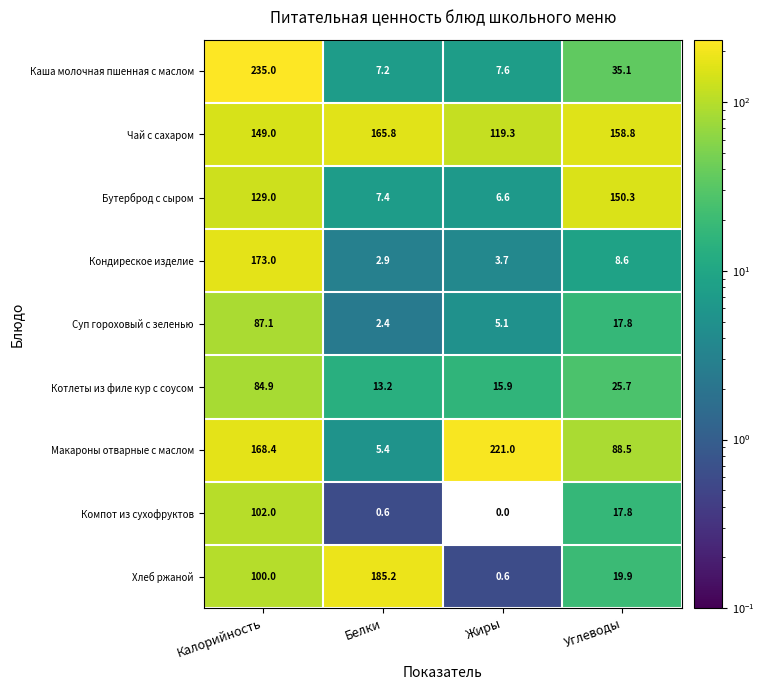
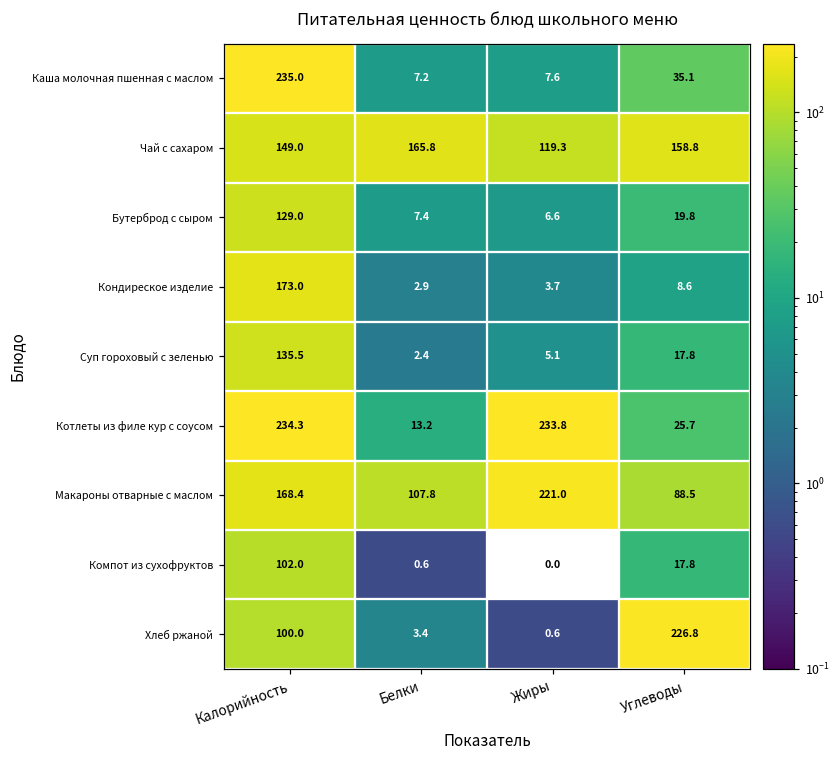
  {
    "Каша молочная пшенная с маслом": {
      "Калорийность": 235.0,
      "Белки": 7.2,
      "Жиры": 7.6,
      "Углеводы": 35.1
    },
    "Чай с сахаром": {
      "Калорийность": 149.0,
      "Белки": 165.8,
      "Жиры": 119.3,
      "Углеводы": 158.8
    },
    "Бутерброд с сыром": {
      "Калорийность": 129.0,
      "Белки": 7.4,
      "Жиры": 6.6,
-     "Углеводы": 150.3
+     "Углеводы": 19.8
    },
    "Кондиреское изделие": {
      "Калорийность": 173.0,
      "Белки": 2.9,
      "Жиры": 3.7,
      "Углеводы": 8.6
    },
    "Суп гороховый с зеленью": {
-     "Калорийность": 87.1,
+     "Калорийность": 135.5,
      "Белки": 2.4,
      "Жиры": 5.1,
      "Углеводы": 17.8
    },
    "Котлеты из филе кур с соусом": {
-     "Калорийность": 84.9,
+     "Калорийность": 234.3,
      "Белки": 13.2,
-     "Жиры": 15.9,
+     "Жиры": 233.8,
      "Углеводы": 25.7
    },
    "Макароны отварные с маслом": {
      "Калорийность": 168.4,
-     "Белки": 5.4,
+     "Белки": 107.8,
      "Жиры": 221.0,
      "Углеводы": 88.5
    },
    "Компот из сухофруктов": {
      "Калорийность": 102.0,
      "Белки": 0.6,
      "Жиры": 0.0,
      "Углеводы": 17.8
    },
    "Хлеб ржаной": {
      "Калорийность": 100.0,
-     "Белки": 185.2,
+     "Белки": 3.4,
      "Жиры": 0.6,
-     "Углеводы": 19.9
+     "Углеводы": 226.8
    }
  }
